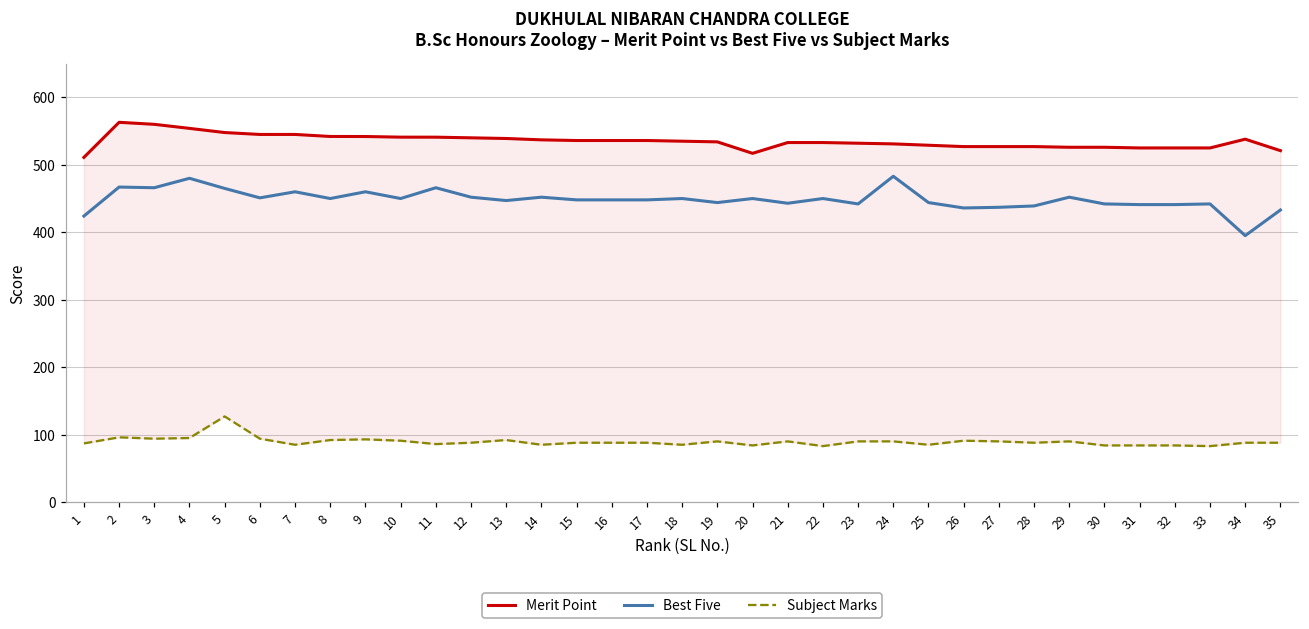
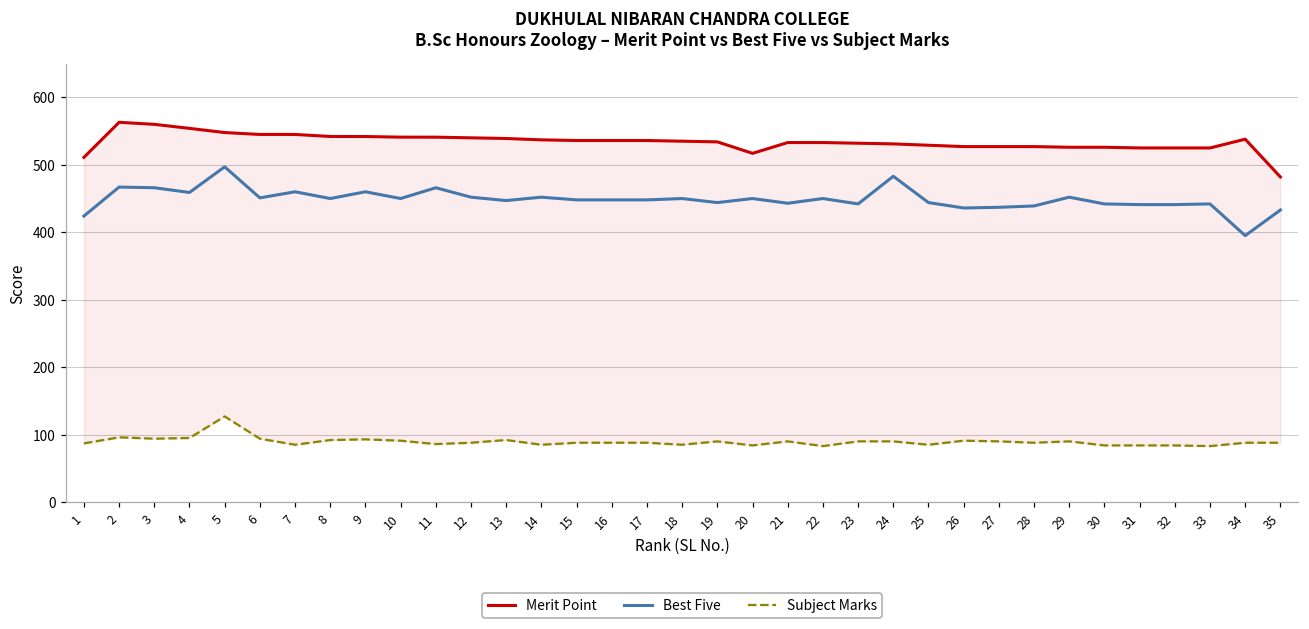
  {
    "Merit Point": {
      "1": 510,
      "2": 560,
      "3": 560,
      "4": 550,
      "5": 550,
      "6": 550,
      "7": 550,
      "8": 540,
      "9": 540,
      "10": 540,
      "11": 540,
      "12": 540,
      "13": 540,
      "14": 540,
      "15": 540,
      "16": 540,
      "17": 540,
      "18": 540,
      "19": 530,
      "20": 520,
      "21": 530,
      "22": 530,
      "23": 530,
      "24": 530,
      "25": 530,
      "26": 530,
      "27": 530,
      "28": 530,
      "29": 530,
      "30": 530,
      "31": 530,
      "32": 530,
      "33": 530,
      "34": 540,
-     "35": 520
+     "35": 480
    },
    "Best Five": {
      "1": 420,
      "2": 470,
      "3": 470,
-     "4": 480,
-     "5": 470,
+     "4": 460,
+     "5": 500,
      "6": 450,
      "7": 460,
      "8": 450,
      "9": 460,
      "10": 450,
      "11": 470,
      "12": 450,
      "13": 450,
      "14": 450,
      "15": 450,
      "16": 450,
      "17": 450,
      "18": 450,
      "19": 440,
      "20": 450,
      "21": 440,
      "22": 450,
      "23": 440,
      "24": 480,
      "25": 440,
      "26": 440,
      "27": 440,
      "28": 440,
      "29": 450,
      "30": 440,
      "31": 440,
      "32": 440,
      "33": 440,
      "34": 400,
      "35": 430
    },
    "Subject Marks": {
      "1": 90,
      "2": 100,
      "3": 90,
      "4": 100,
      "5": 130,
      "6": 90,
      "7": 90,
      "8": 90,
      "9": 90,
      "10": 90,
      "11": 90,
      "12": 90,
      "13": 90,
      "14": 90,
      "15": 90,
      "16": 90,
      "17": 90,
      "18": 90,
      "19": 90,
      "20": 80,
      "21": 90,
      "22": 80,
      "23": 90,
      "24": 90,
      "25": 90,
      "26": 90,
      "27": 90,
      "28": 90,
      "29": 90,
      "30": 80,
      "31": 80,
      "32": 80,
      "33": 80,
      "34": 90,
      "35": 90
    }
  }
